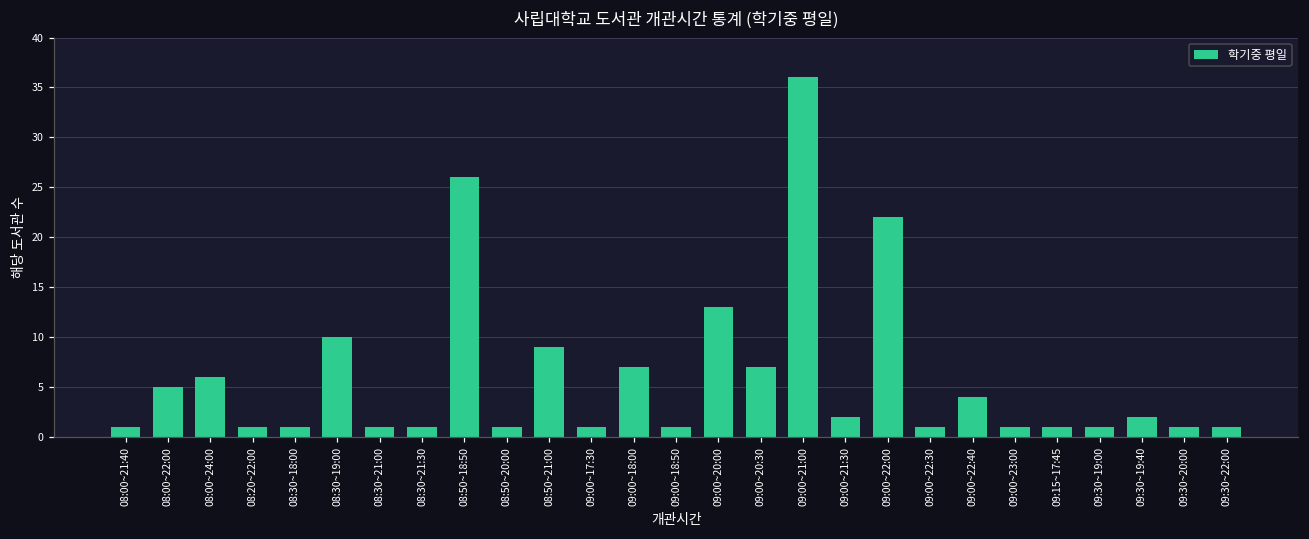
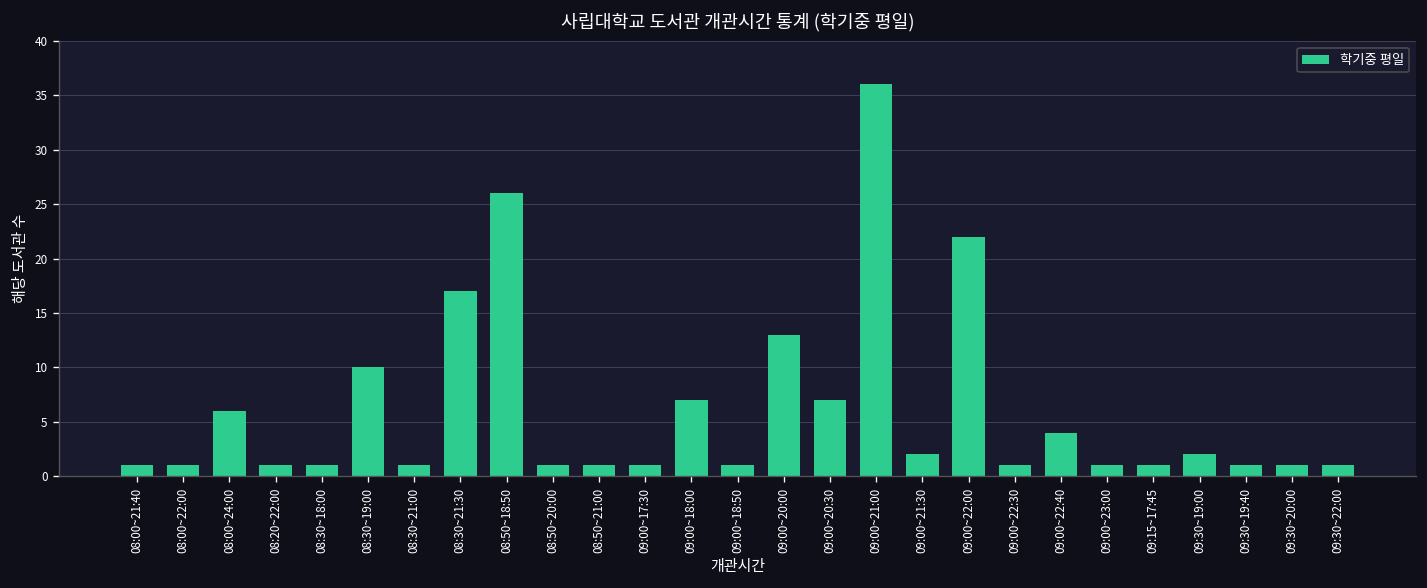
  {
    "08:00~21:40": 1,
-   "08:00~22:00": 5,
+   "08:00~22:00": 1,
    "08:00~24:00": 6,
    "08:20~22:00": 1,
    "08:30~18:00": 1,
    "08:30~19:00": 10,
    "08:30~21:00": 1,
-   "08:30~21:30": 1,
+   "08:30~21:30": 17,
    "08:50~18:50": 26,
    "08:50~20:00": 1,
-   "08:50~21:00": 9,
+   "08:50~21:00": 1,
    "09:00~17:30": 1,
    "09:00~18:00": 7,
    "09:00~18:50": 1,
    "09:00~20:00": 13,
    "09:00~20:30": 7,
    "09:00~21:00": 36,
    "09:00~21:30": 2,
    "09:00~22:00": 22,
    "09:00~22:30": 1,
    "09:00~22:40": 4,
    "09:00~23:00": 1,
    "09:15~17:45": 1,
-   "09:30~19:00": 1,
-   "09:30~19:40": 2,
+   "09:30~19:00": 2,
+   "09:30~19:40": 1,
    "09:30~20:00": 1,
    "09:30~22:00": 1
  }
